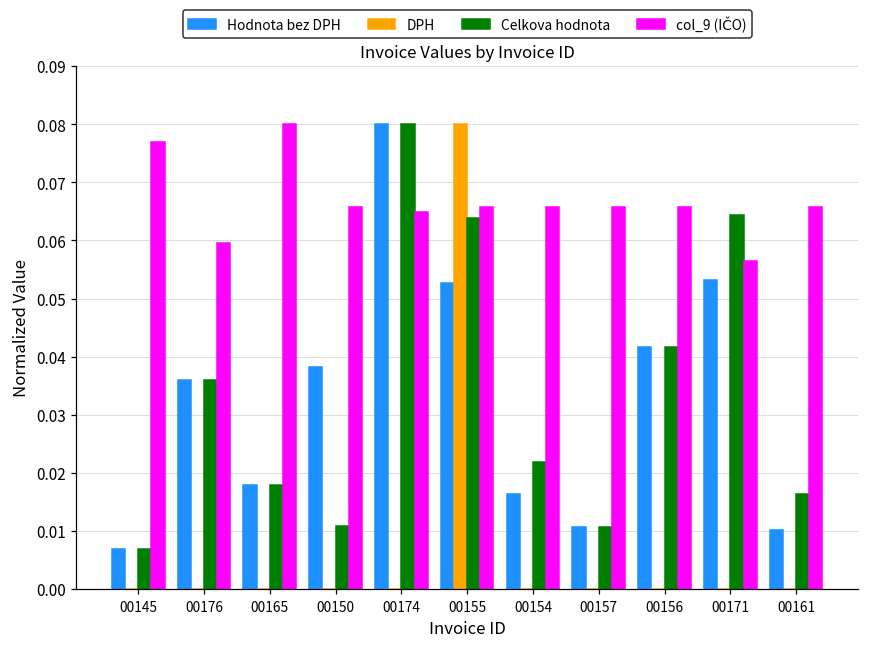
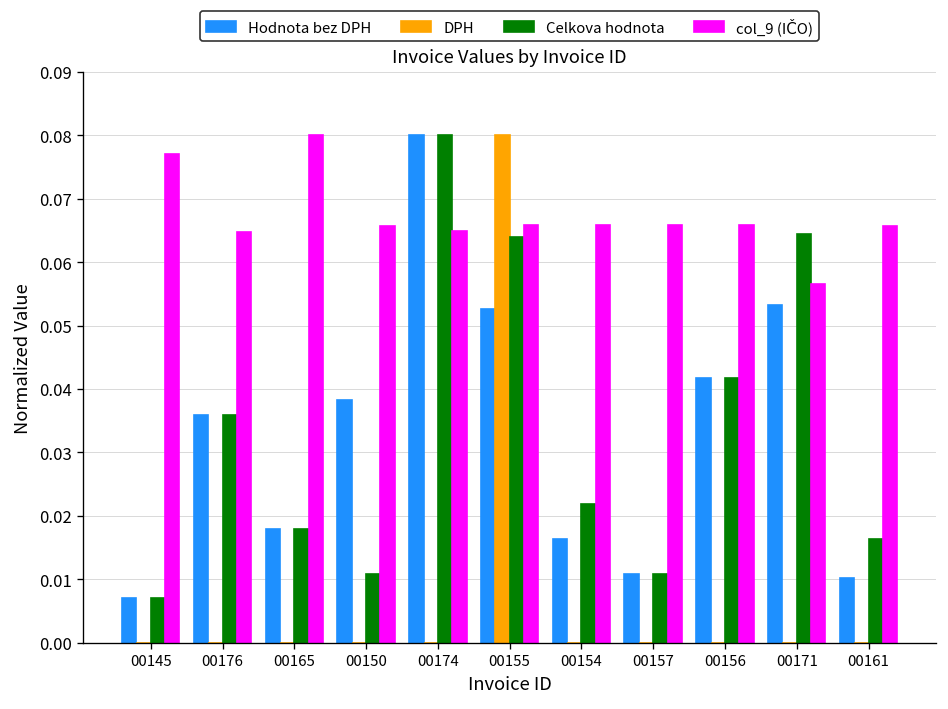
  {
    "Hodnota bez DPH": {
      "00145": 0.007,
      "00176": 0.036,
      "00165": 0.018,
      "00150": 0.038,
      "00174": 0.080,
      "00155": 0.053,
      "00154": 0.016,
      "00157": 0.011,
      "00156": 0.042,
      "00171": 0.053,
      "00161": 0.010
    },
    "DPH": {
      "00145": 0.000,
      "00176": 0.000,
      "00165": 0.000,
      "00150": 0.000,
      "00174": 0.000,
      "00155": 0.080,
      "00154": 0.000,
      "00157": 0.000,
      "00156": 0.000,
      "00171": 0.000,
      "00161": 0.000
    },
    "Celkova hodnota": {
      "00145": 0.007,
      "00176": 0.036,
      "00165": 0.018,
      "00150": 0.011,
      "00174": 0.080,
      "00155": 0.064,
      "00154": 0.022,
      "00157": 0.011,
      "00156": 0.042,
      "00171": 0.064,
      "00161": 0.016
    },
    "col_9 (IČO)": {
      "00145": 0.077,
-     "00176": 0.060,
+     "00176": 0.065,
      "00165": 0.080,
      "00150": 0.066,
      "00174": 0.065,
      "00155": 0.066,
      "00154": 0.066,
      "00157": 0.066,
      "00156": 0.066,
      "00171": 0.057,
      "00161": 0.066
    }
  }
